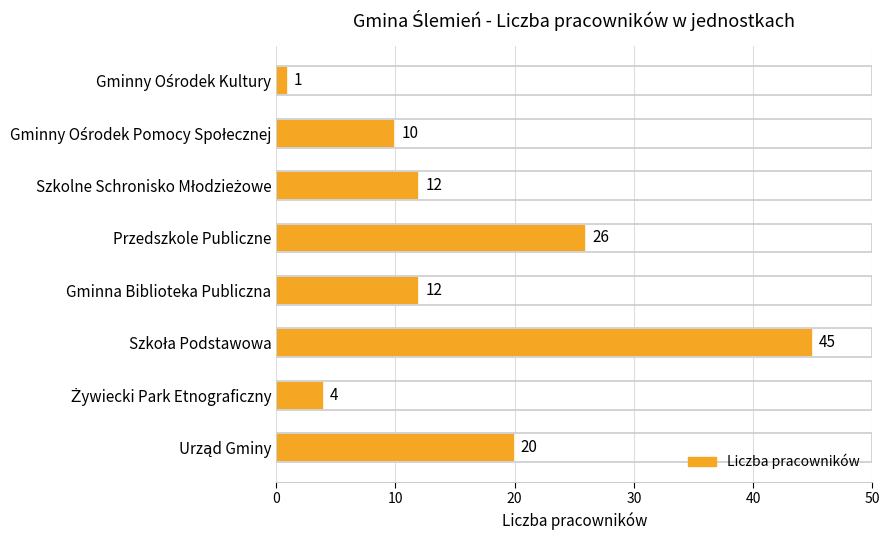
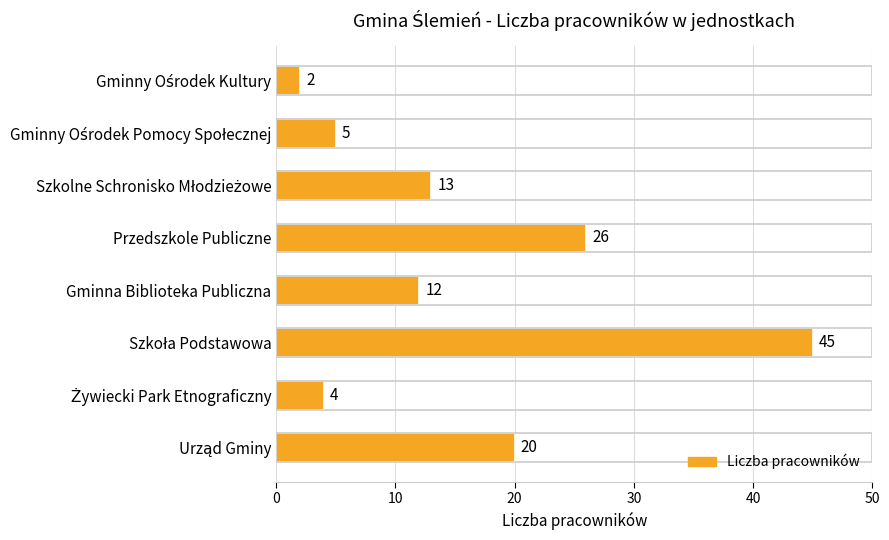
  {
-   "Gminny Ośrodek Kultury": 1,
-   "Gminny Ośrodek Pomocy Społecznej": 10,
-   "Szkolne Schronisko Młodzieżowe": 12,
+   "Gminny Ośrodek Kultury": 2,
+   "Gminny Ośrodek Pomocy Społecznej": 5,
+   "Szkolne Schronisko Młodzieżowe": 13,
    "Przedszkole Publiczne": 26,
    "Gminna Biblioteka Publiczna": 12,
    "Szkoła Podstawowa": 45,
    "Żywiecki Park Etnograficzny": 4,
    "Urząd Gminy": 20
  }
